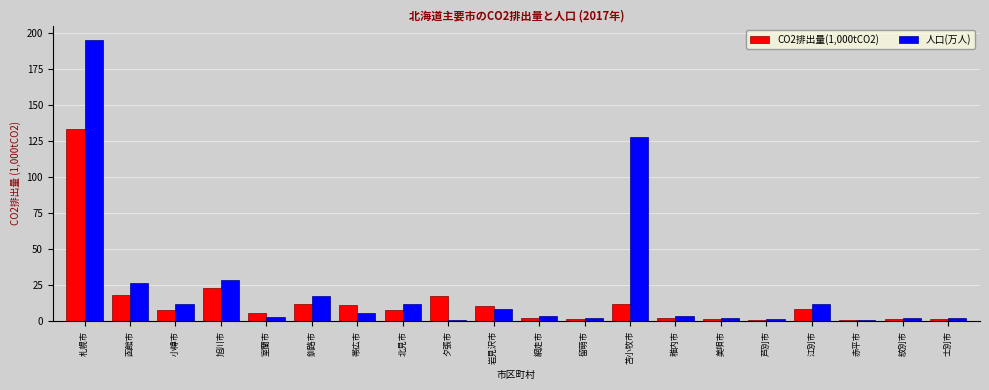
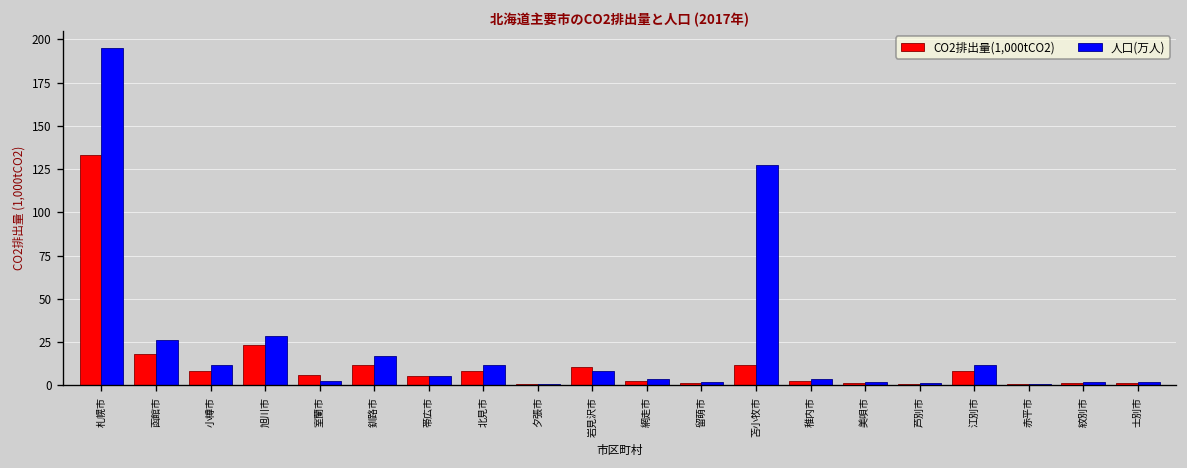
  {
    "CO2排出量(1,000tCO2)": {
      "札幌市": 133,
      "函館市": 18,
      "小樽市": 8,
      "旭川市": 23,
      "室蘭市": 6,
      "釧路市": 12,
-     "帯広市": 11,
+     "帯広市": 5,
      "北見市": 8,
-     "夕張市": 18,
+     "夕張市": 1,
      "岩見沢市": 11,
      "網走市": 2,
      "苫小牧市": 12,
      "稚内市": 2,
      "江別市": 8
    },
    "人口(万人)": {
      "札幌市": 195,
      "函館市": 26,
      "小樽市": 12,
      "旭川市": 28,
      "室蘭市": 3,
      "釧路市": 17,
      "帯広市": 6,
      "北見市": 12,
      "岩見沢市": 8,
      "網走市": 4,
      "留萌市": 2,
      "苫小牧市": 127,
      "稚内市": 3,
      "美唄市": 2,
      "江別市": 12,
      "紋別市": 2,
      "士別市": 2
    }
  }
